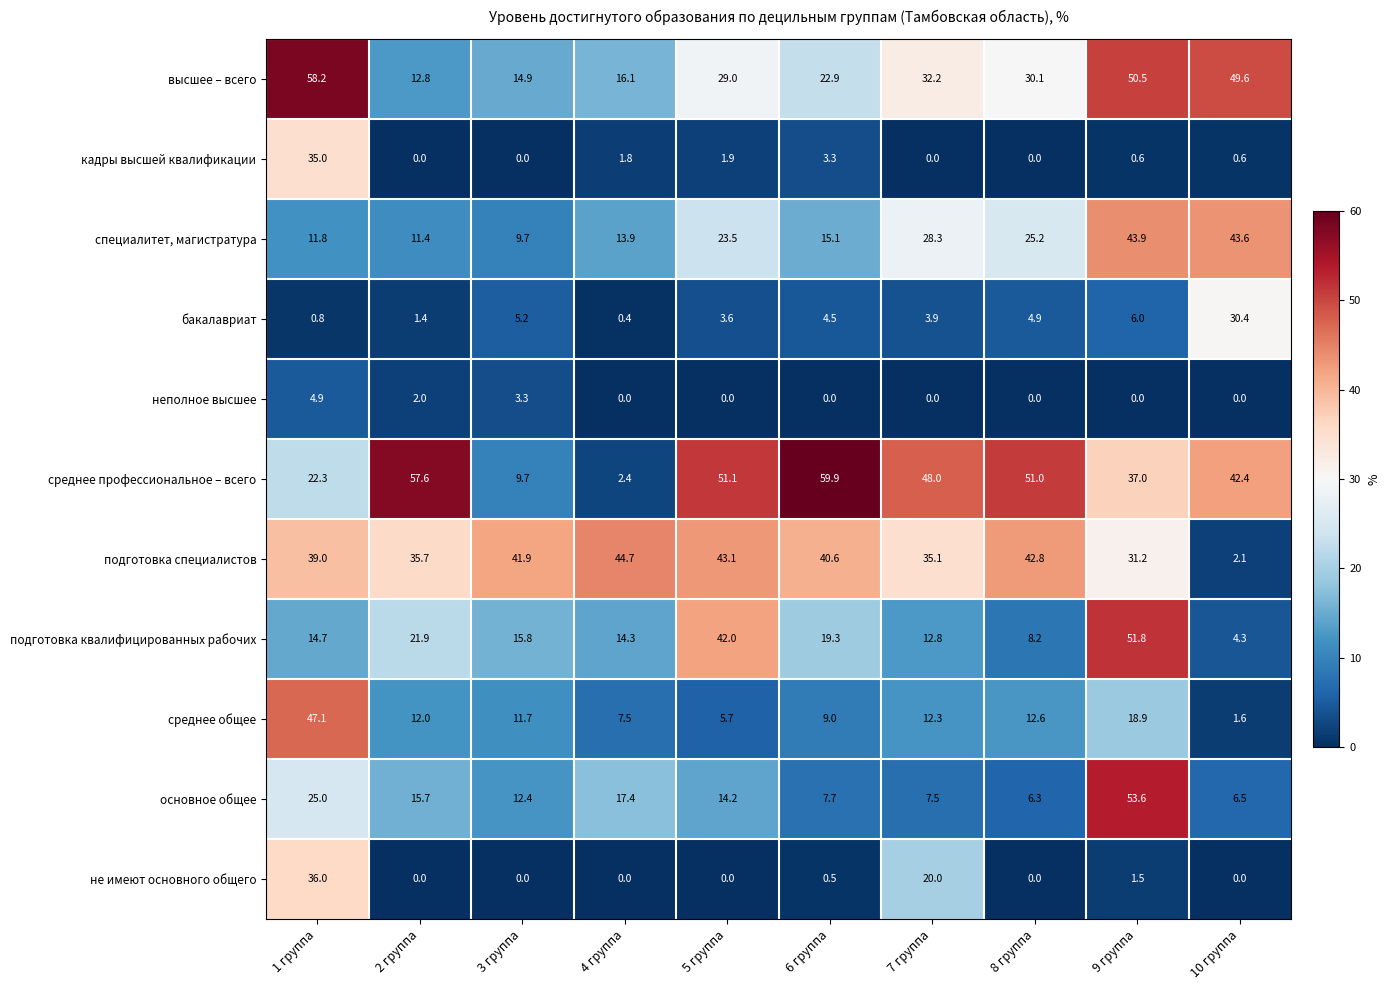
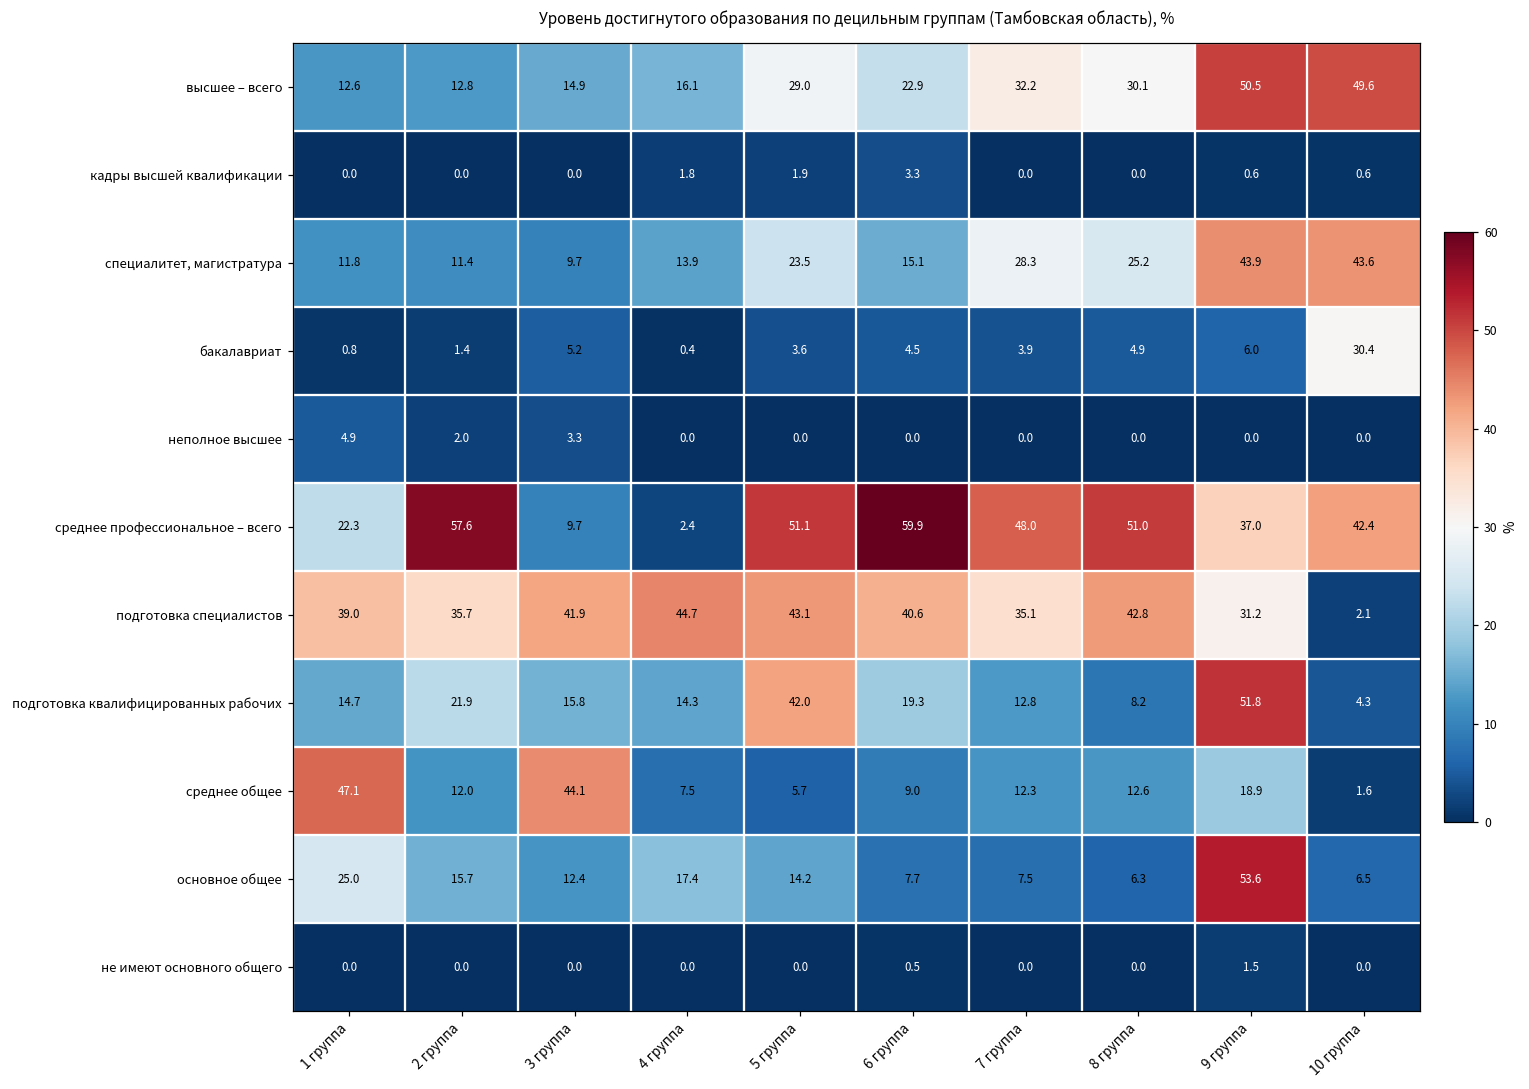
  {
    "высшее – всего": {
-     "1 группа": 58.2,
+     "1 группа": 12.6,
      "2 группа": 12.8,
      "3 группа": 14.9,
      "4 группа": 16.1,
      "5 группа": 29.0,
      "6 группа": 22.9,
      "7 группа": 32.2,
      "8 группа": 30.1,
      "9 группа": 50.5,
      "10 группа": 49.6
    },
    "кадры высшей квалификации": {
-     "1 группа": 35.0,
+     "1 группа": 0.0,
      "2 группа": 0.0,
      "3 группа": 0.0,
      "4 группа": 1.8,
      "5 группа": 1.9,
      "6 группа": 3.3,
      "7 группа": 0.0,
      "8 группа": 0.0,
      "9 группа": 0.6,
      "10 группа": 0.6
    },
    "специалитет, магистратура": {
      "1 группа": 11.8,
      "2 группа": 11.4,
      "3 группа": 9.7,
      "4 группа": 13.9,
      "5 группа": 23.5,
      "6 группа": 15.1,
      "7 группа": 28.3,
      "8 группа": 25.2,
      "9 группа": 43.9,
      "10 группа": 43.6
    },
    "бакалавриат": {
      "1 группа": 0.8,
      "2 группа": 1.4,
      "3 группа": 5.2,
      "4 группа": 0.4,
      "5 группа": 3.6,
      "6 группа": 4.5,
      "7 группа": 3.9,
      "8 группа": 4.9,
      "9 группа": 6.0,
      "10 группа": 30.4
    },
    "неполное высшее": {
      "1 группа": 4.9,
      "2 группа": 2.0,
      "3 группа": 3.3,
      "4 группа": 0.0,
      "5 группа": 0.0,
      "6 группа": 0.0,
      "7 группа": 0.0,
      "8 группа": 0.0,
      "9 группа": 0.0,
      "10 группа": 0.0
    },
    "среднее профессиональное – всего": {
      "1 группа": 22.3,
      "2 группа": 57.6,
      "3 группа": 9.7,
      "4 группа": 2.4,
      "5 группа": 51.1,
      "6 группа": 59.9,
      "7 группа": 48.0,
      "8 группа": 51.0,
      "9 группа": 37.0,
      "10 группа": 42.4
    },
    "подготовка специалистов": {
      "1 группа": 39.0,
      "2 группа": 35.7,
      "3 группа": 41.9,
      "4 группа": 44.7,
      "5 группа": 43.1,
      "6 группа": 40.6,
      "7 группа": 35.1,
      "8 группа": 42.8,
      "9 группа": 31.2,
      "10 группа": 2.1
    },
    "подготовка квалифицированных рабочих": {
      "1 группа": 14.7,
      "2 группа": 21.9,
      "3 группа": 15.8,
      "4 группа": 14.3,
      "5 группа": 42.0,
      "6 группа": 19.3,
      "7 группа": 12.8,
      "8 группа": 8.2,
      "9 группа": 51.8,
      "10 группа": 4.3
    },
    "среднее общее": {
      "1 группа": 47.1,
      "2 группа": 12.0,
-     "3 группа": 11.7,
+     "3 группа": 44.1,
      "4 группа": 7.5,
      "5 группа": 5.7,
      "6 группа": 9.0,
      "7 группа": 12.3,
      "8 группа": 12.6,
      "9 группа": 18.9,
      "10 группа": 1.6
    },
    "основное общее": {
      "1 группа": 25.0,
      "2 группа": 15.7,
      "3 группа": 12.4,
      "4 группа": 17.4,
      "5 группа": 14.2,
      "6 группа": 7.7,
      "7 группа": 7.5,
      "8 группа": 6.3,
      "9 группа": 53.6,
      "10 группа": 6.5
    },
    "не имеют основного общего": {
-     "1 группа": 36.0,
+     "1 группа": 0.0,
      "2 группа": 0.0,
      "3 группа": 0.0,
      "4 группа": 0.0,
      "5 группа": 0.0,
      "6 группа": 0.5,
-     "7 группа": 20.0,
+     "7 группа": 0.0,
      "8 группа": 0.0,
      "9 группа": 1.5,
      "10 группа": 0.0
    }
  }
